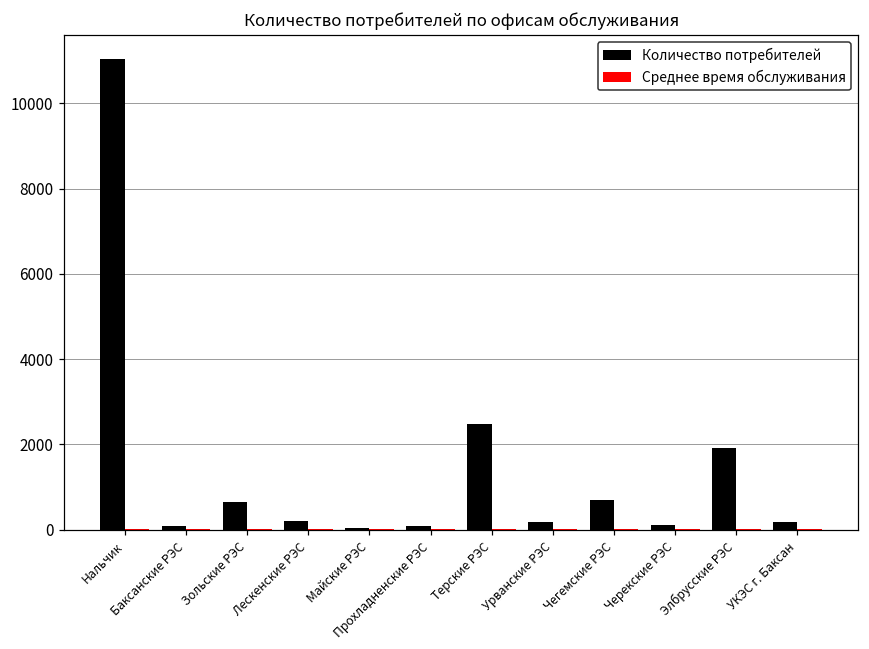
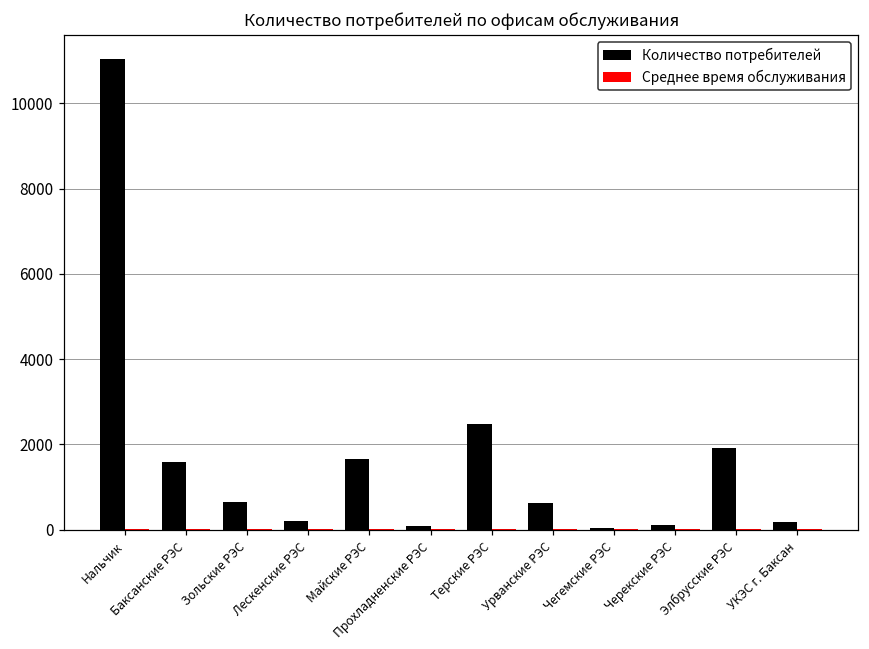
  {
    "Количество потребителей": {
      "Нальчик": 11000,
-     "Баксанские РЭС": 100,
+     "Баксанские РЭС": 1600,
      "Зольские РЭС": 600,
      "Лескенские РЭС": 200,
-     "Майские РЭС": 0,
+     "Майские РЭС": 1700,
      "Прохладненские РЭС": 100,
      "Терские РЭС": 2500,
-     "Урванские РЭС": 200,
-     "Чегемские РЭС": 700,
+     "Урванские РЭС": 600,
+     "Чегемские РЭС": 0,
      "Черекские РЭС": 100,
      "Элбрусские РЭС": 1900,
      "УКЭС г. Баксан": 200
    }
  }
